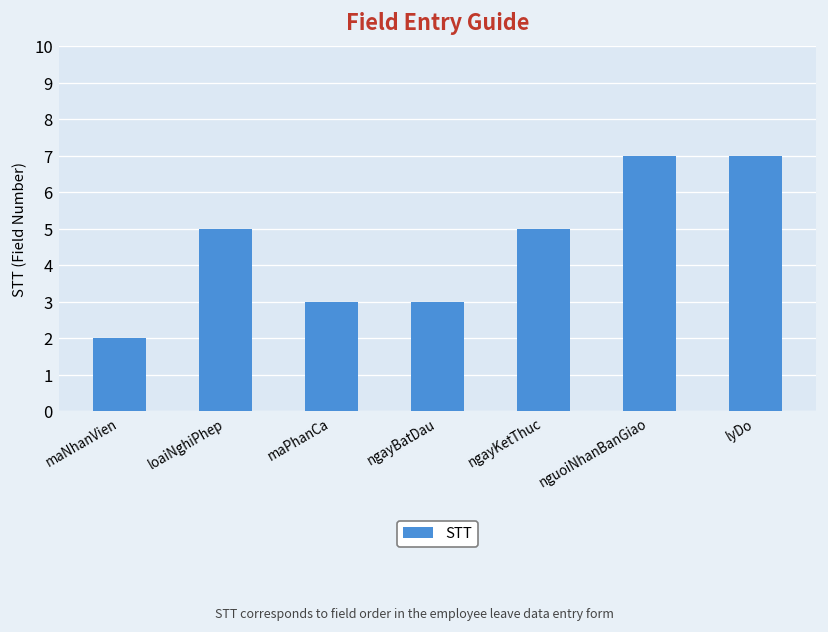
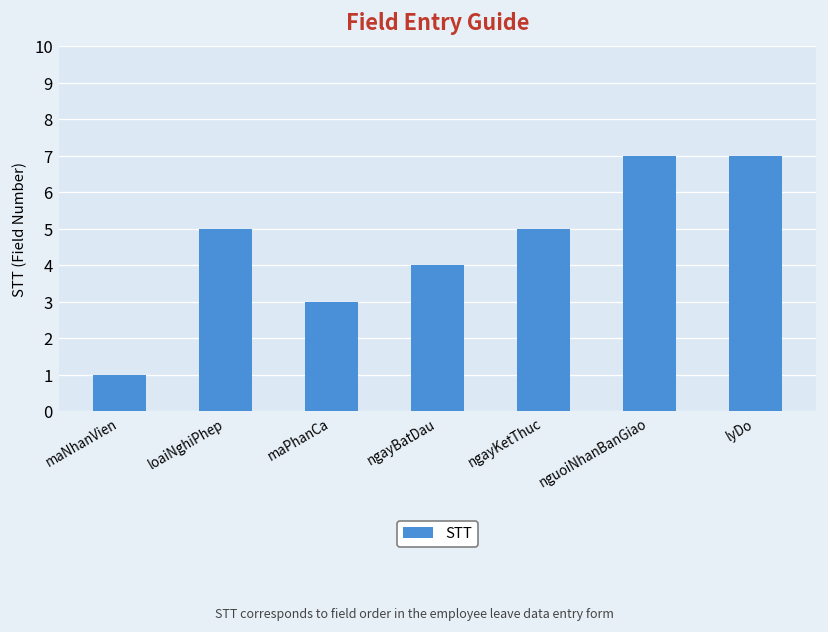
  {
-   "maNhanVien": 2,
+   "maNhanVien": 1,
    "loaiNghiPhep": 5,
    "maPhanCa": 3,
-   "ngayBatDau": 3,
+   "ngayBatDau": 4,
    "ngayKetThuc": 5,
    "nguoiNhanBanGiao": 7,
    "lyDo": 7
  }
